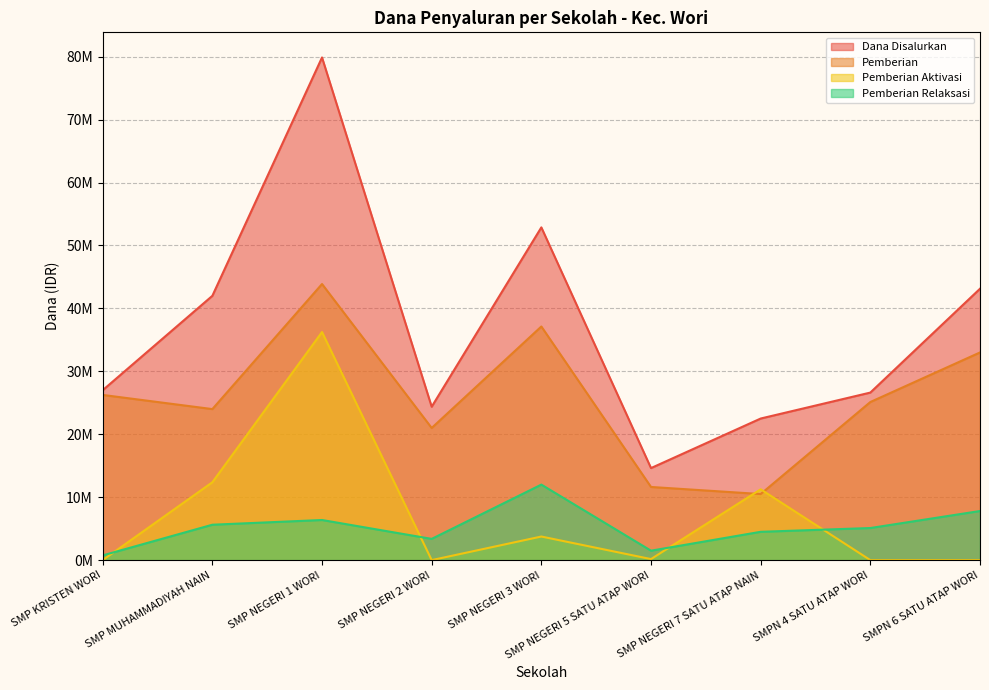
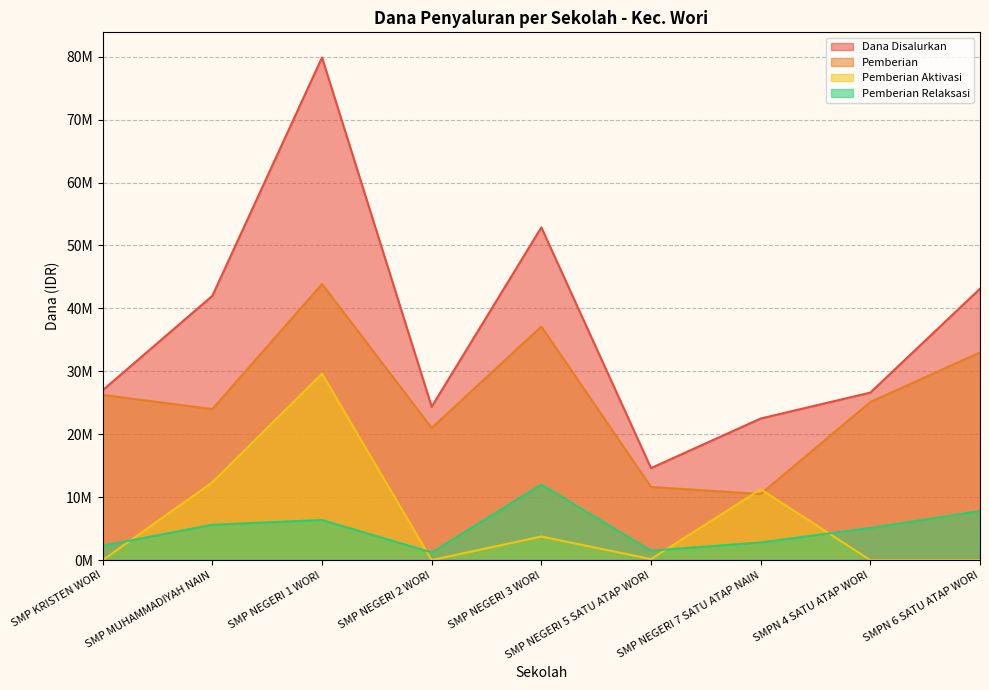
  {
    "Pemberian Aktivasi": {
      "SMP KRISTEN WORI": 0,
      "SMP MUHAMMADIYAH NAIN": 12000000,
-     "SMP NEGERI 1 WORI": 36000000,
+     "SMP NEGERI 1 WORI": 30000000,
      "SMP NEGERI 2 WORI": 0,
      "SMP NEGERI 3 WORI": 4000000,
      "SMP NEGERI 5 SATU ATAP WORI": 0,
      "SMP NEGERI 7 SATU ATAP NAIN": 11000000,
      "SMPN 4 SATU ATAP WORI": 0,
      "SMPN 6 SATU ATAP WORI": 0
    },
    "Pemberian Relaksasi": {
-     "SMP KRISTEN WORI": 1000000,
+     "SMP KRISTEN WORI": 2000000,
      "SMP MUHAMMADIYAH NAIN": 6000000,
      "SMP NEGERI 1 WORI": 6000000,
-     "SMP NEGERI 2 WORI": 3000000,
+     "SMP NEGERI 2 WORI": 1000000,
      "SMP NEGERI 3 WORI": 12000000,
      "SMP NEGERI 5 SATU ATAP WORI": 2000000,
-     "SMP NEGERI 7 SATU ATAP NAIN": 5000000,
+     "SMP NEGERI 7 SATU ATAP NAIN": 3000000,
      "SMPN 4 SATU ATAP WORI": 5000000,
      "SMPN 6 SATU ATAP WORI": 8000000
    }
  }
